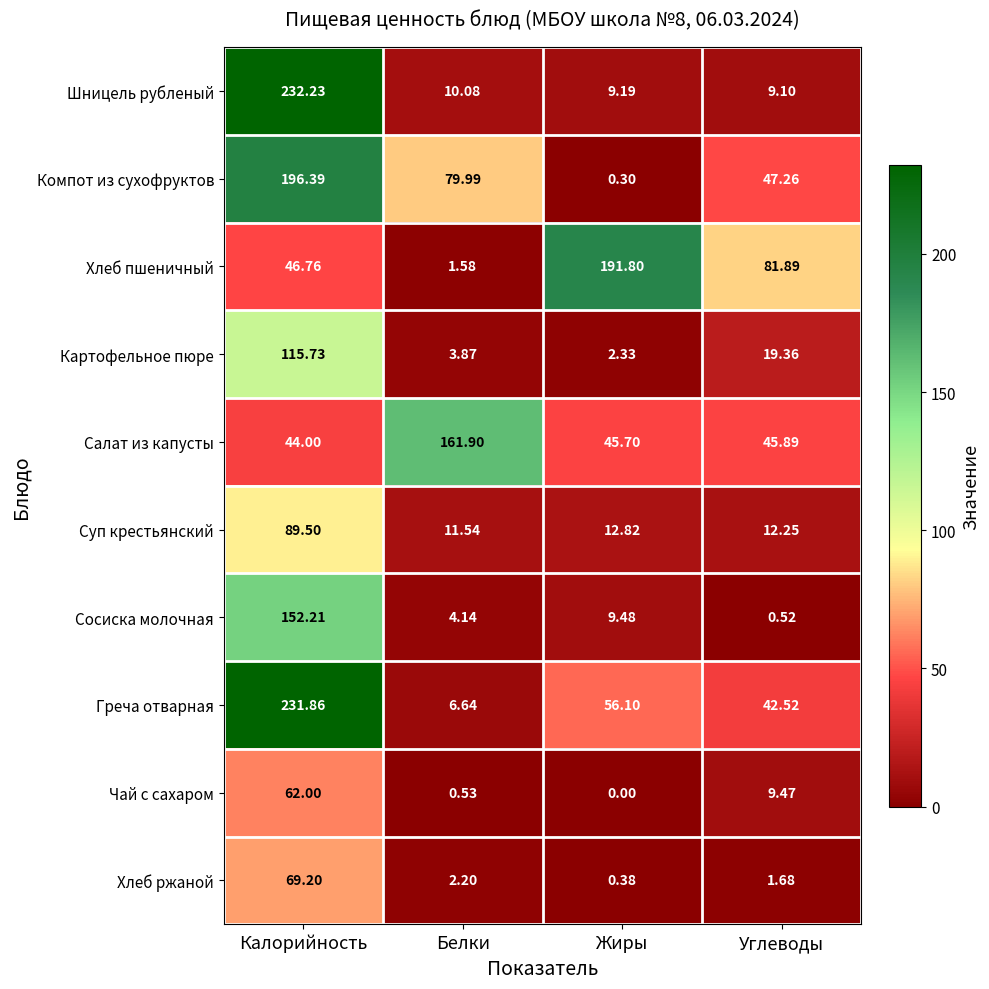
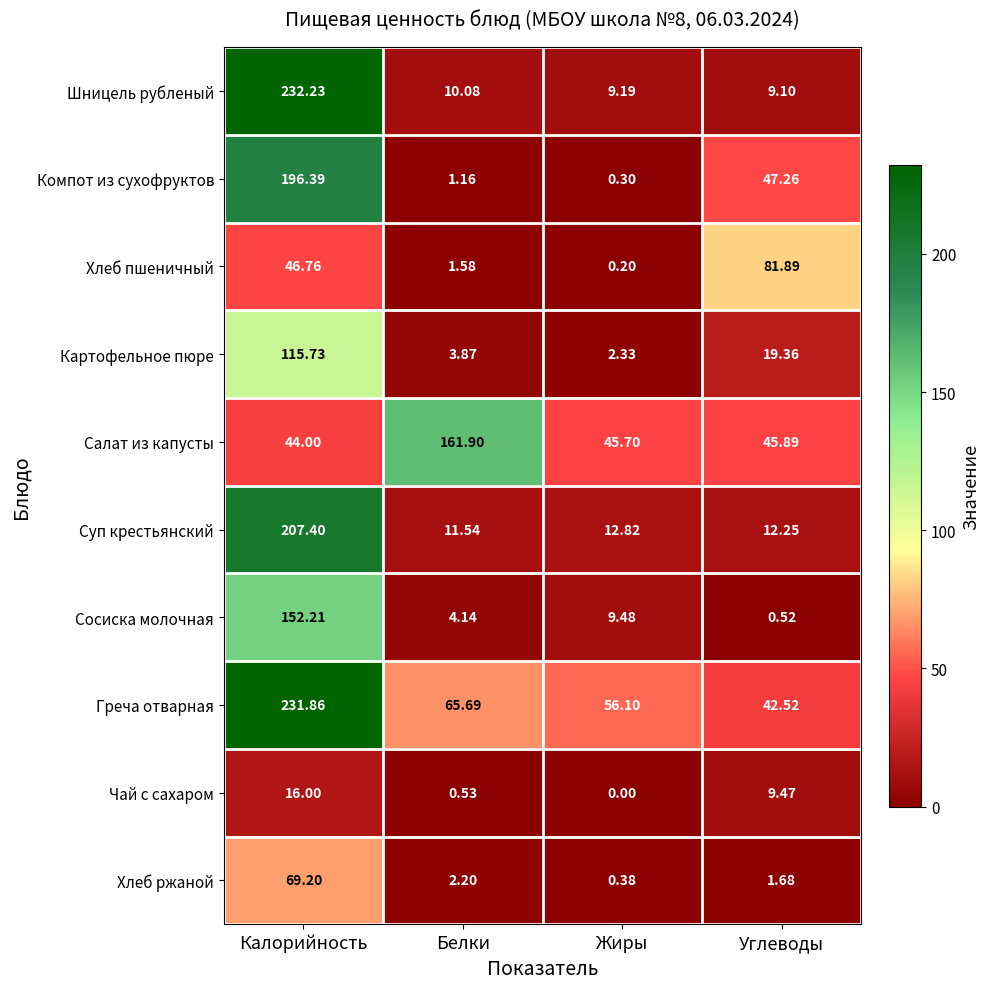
  {
    "Шницель рубленый": {
      "Калорийность": 232.23,
      "Белки": 10.08,
      "Жиры": 9.19,
      "Углеводы": 9.10
    },
    "Компот из сухофруктов": {
      "Калорийность": 196.39,
-     "Белки": 79.99,
+     "Белки": 1.16,
      "Жиры": 0.30,
      "Углеводы": 47.26
    },
    "Хлеб пшеничный": {
      "Калорийность": 46.76,
      "Белки": 1.58,
-     "Жиры": 191.80,
+     "Жиры": 0.20,
      "Углеводы": 81.89
    },
    "Картофельное пюре": {
      "Калорийность": 115.73,
      "Белки": 3.87,
      "Жиры": 2.33,
      "Углеводы": 19.36
    },
    "Салат из капусты": {
      "Калорийность": 44.00,
      "Белки": 161.90,
      "Жиры": 45.70,
      "Углеводы": 45.89
    },
    "Суп крестьянский": {
-     "Калорийность": 89.50,
+     "Калорийность": 207.40,
      "Белки": 11.54,
      "Жиры": 12.82,
      "Углеводы": 12.25
    },
    "Сосиска молочная": {
      "Калорийность": 152.21,
      "Белки": 4.14,
      "Жиры": 9.48,
      "Углеводы": 0.52
    },
    "Греча отварная": {
      "Калорийность": 231.86,
-     "Белки": 6.64,
+     "Белки": 65.69,
      "Жиры": 56.10,
      "Углеводы": 42.52
    },
    "Чай с сахаром": {
-     "Калорийность": 62.00,
+     "Калорийность": 16.00,
      "Белки": 0.53,
      "Жиры": 0.00,
      "Углеводы": 9.47
    },
    "Хлеб ржаной": {
      "Калорийность": 69.20,
      "Белки": 2.20,
      "Жиры": 0.38,
      "Углеводы": 1.68
    }
  }
